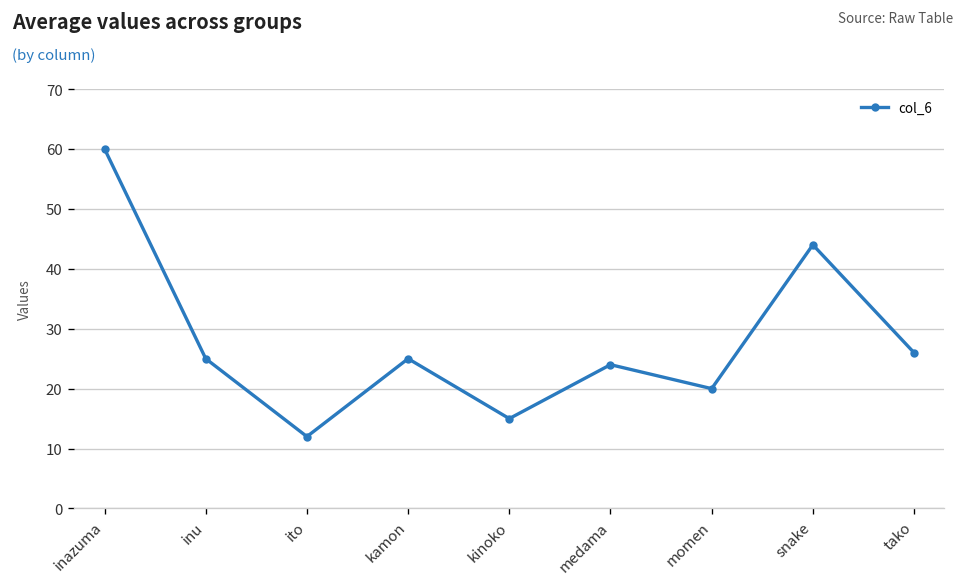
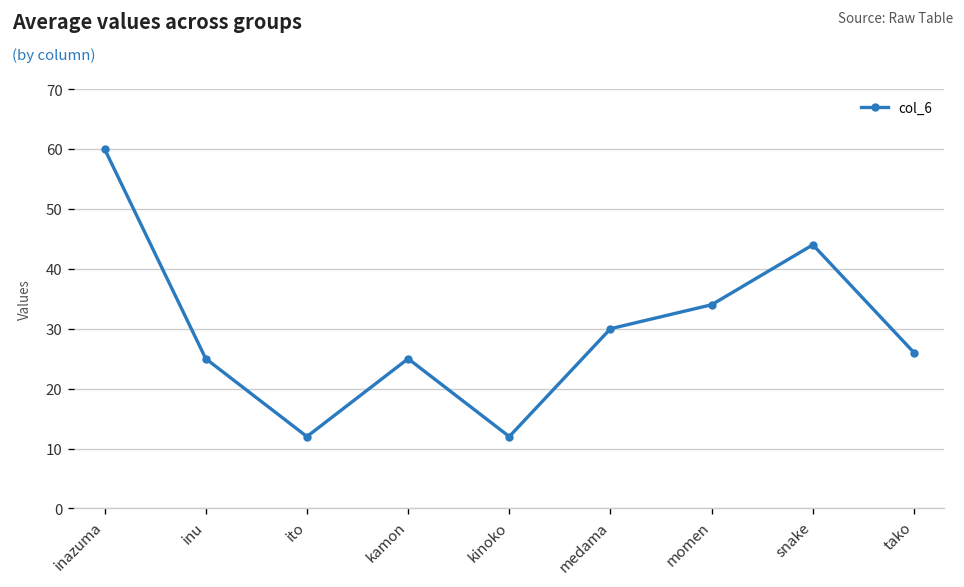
  {
    "inazuma": 60,
    "inu": 25,
    "ito": 12,
    "kamon": 25,
-   "kinoko": 15,
-   "medama": 24,
-   "momen": 20,
+   "kinoko": 12,
+   "medama": 30,
+   "momen": 34,
    "snake": 44,
    "tako": 26
  }
